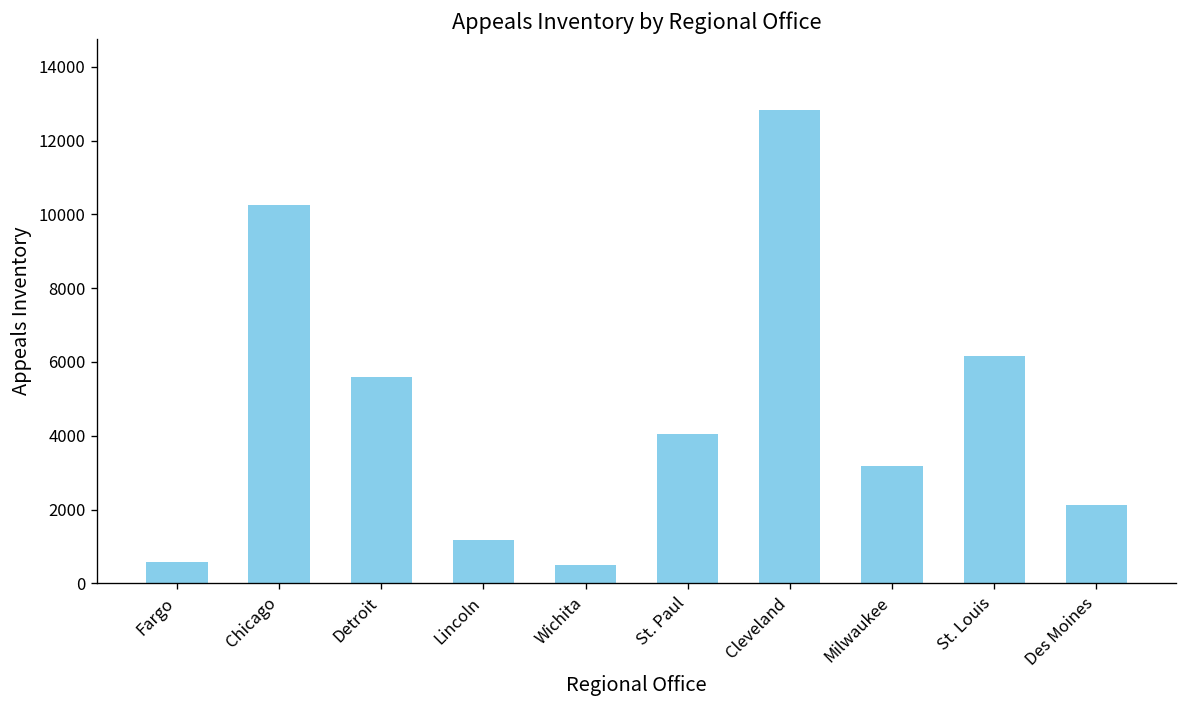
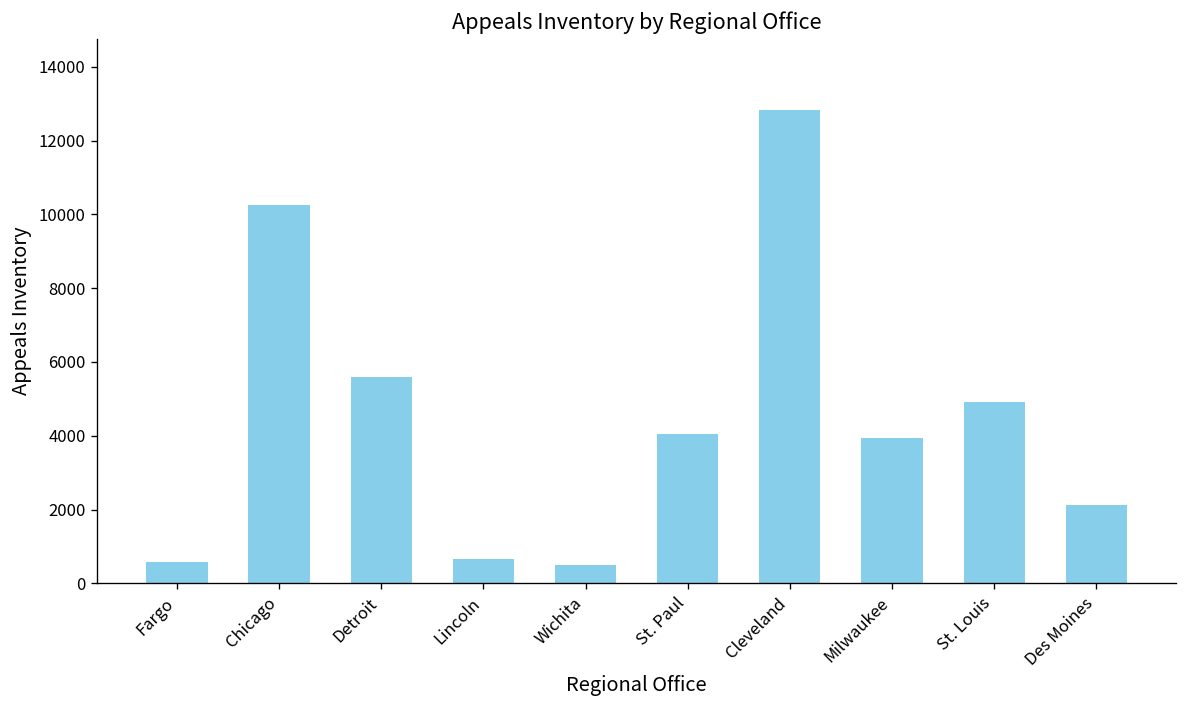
  {
    "Fargo": 600,
    "Chicago": 10200,
    "Detroit": 5600,
-   "Lincoln": 1200,
+   "Lincoln": 700,
    "Wichita": 500,
    "St. Paul": 4000,
    "Cleveland": 12800,
-   "Milwaukee": 3200,
-   "St. Louis": 6200,
+   "Milwaukee": 3900,
+   "St. Louis": 4900,
    "Des Moines": 2100
  }
